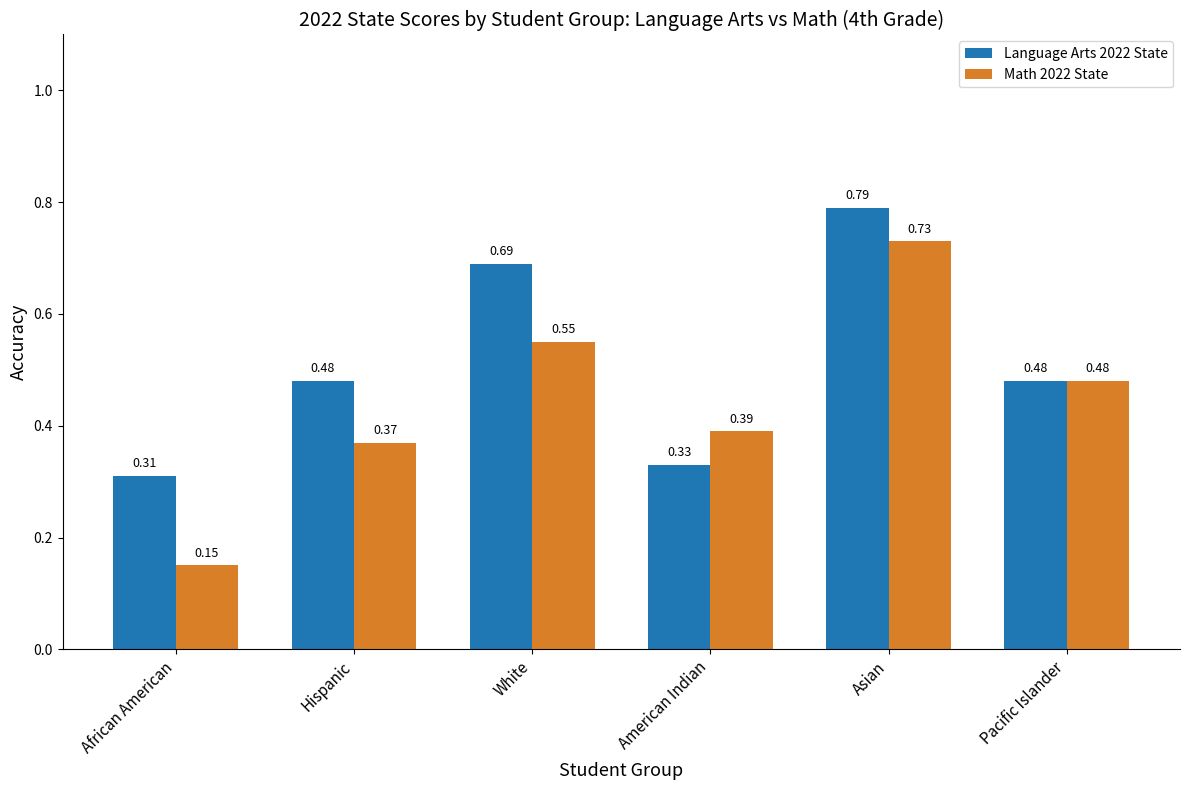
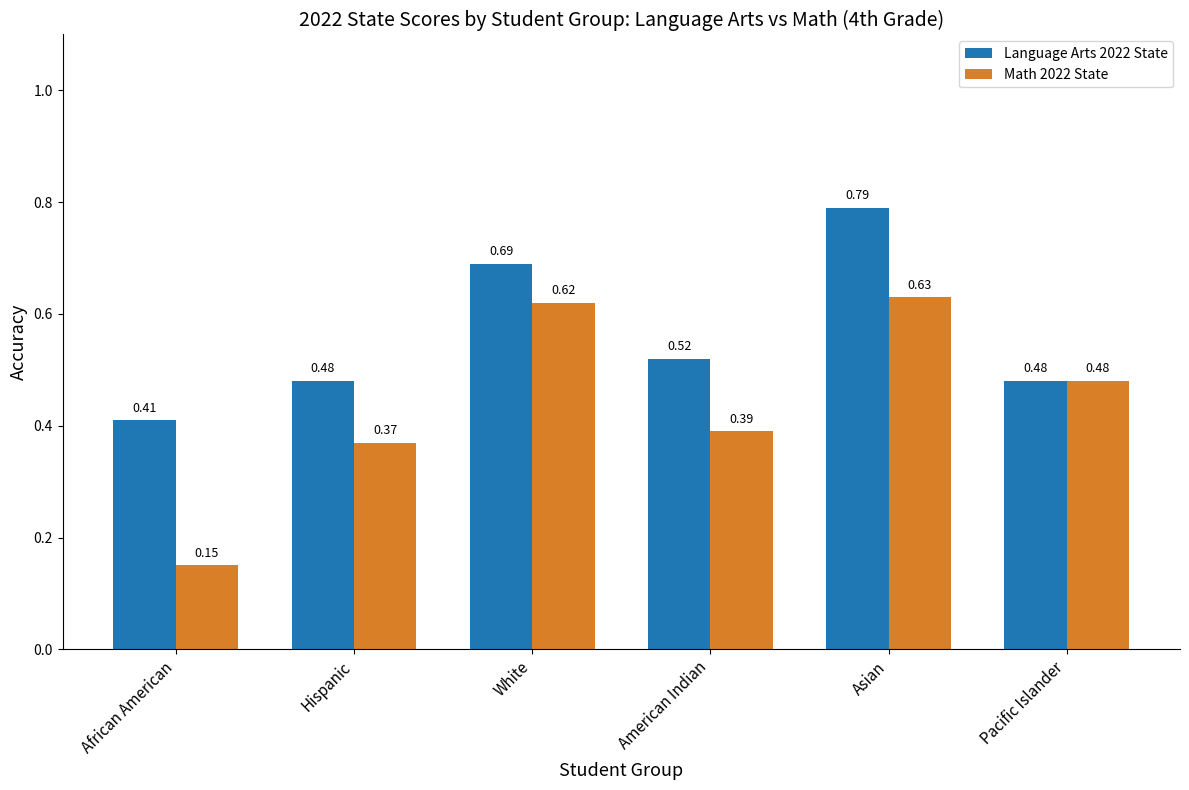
  {
    "Language Arts 2022 State": {
-     "African American": 0.31,
+     "African American": 0.41,
      "Hispanic": 0.48,
      "White": 0.69,
-     "American Indian": 0.33,
+     "American Indian": 0.52,
      "Asian": 0.79,
      "Pacific Islander": 0.48
    },
    "Math 2022 State": {
      "African American": 0.15,
      "Hispanic": 0.37,
-     "White": 0.55,
+     "White": 0.62,
      "American Indian": 0.39,
-     "Asian": 0.73,
+     "Asian": 0.63,
      "Pacific Islander": 0.48
    }
  }
